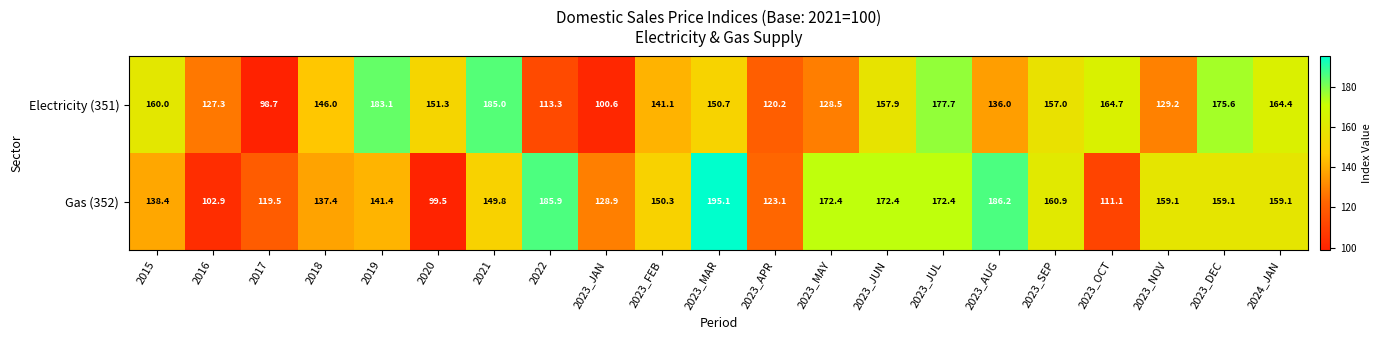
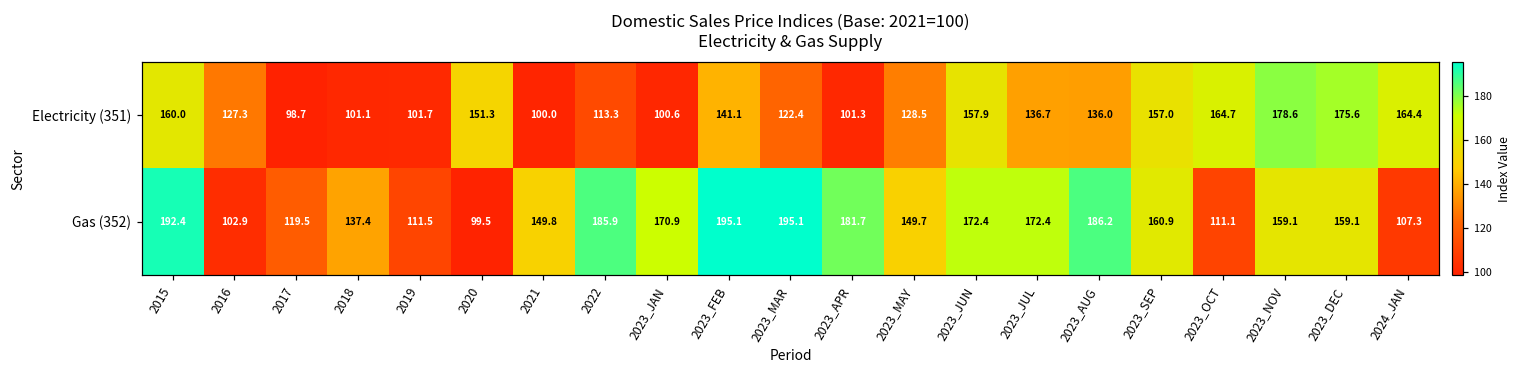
  {
    "Electricity (351)": {
      "2015": 160.0,
      "2016": 127.3,
      "2017": 98.7,
-     "2018": 146.0,
-     "2019": 183.1,
+     "2018": 101.1,
+     "2019": 101.7,
      "2020": 151.3,
-     "2021": 185.0,
+     "2021": 100.0,
      "2022": 113.3,
      "2023_JAN": 100.6,
      "2023_FEB": 141.1,
-     "2023_MAR": 150.7,
-     "2023_APR": 120.2,
+     "2023_MAR": 122.4,
+     "2023_APR": 101.3,
      "2023_MAY": 128.5,
      "2023_JUN": 157.9,
-     "2023_JUL": 177.7,
+     "2023_JUL": 136.7,
      "2023_AUG": 136.0,
      "2023_SEP": 157.0,
      "2023_OCT": 164.7,
-     "2023_NOV": 129.2,
+     "2023_NOV": 178.6,
      "2023_DEC": 175.6,
      "2024_JAN": 164.4
    },
    "Gas (352)": {
-     "2015": 138.4,
+     "2015": 192.4,
      "2016": 102.9,
      "2017": 119.5,
      "2018": 137.4,
-     "2019": 141.4,
+     "2019": 111.5,
      "2020": 99.5,
      "2021": 149.8,
      "2022": 185.9,
-     "2023_JAN": 128.9,
-     "2023_FEB": 150.3,
+     "2023_JAN": 170.9,
+     "2023_FEB": 195.1,
      "2023_MAR": 195.1,
-     "2023_APR": 123.1,
-     "2023_MAY": 172.4,
+     "2023_APR": 181.7,
+     "2023_MAY": 149.7,
      "2023_JUN": 172.4,
      "2023_JUL": 172.4,
      "2023_AUG": 186.2,
      "2023_SEP": 160.9,
      "2023_OCT": 111.1,
      "2023_NOV": 159.1,
      "2023_DEC": 159.1,
-     "2024_JAN": 159.1
+     "2024_JAN": 107.3
    }
  }
